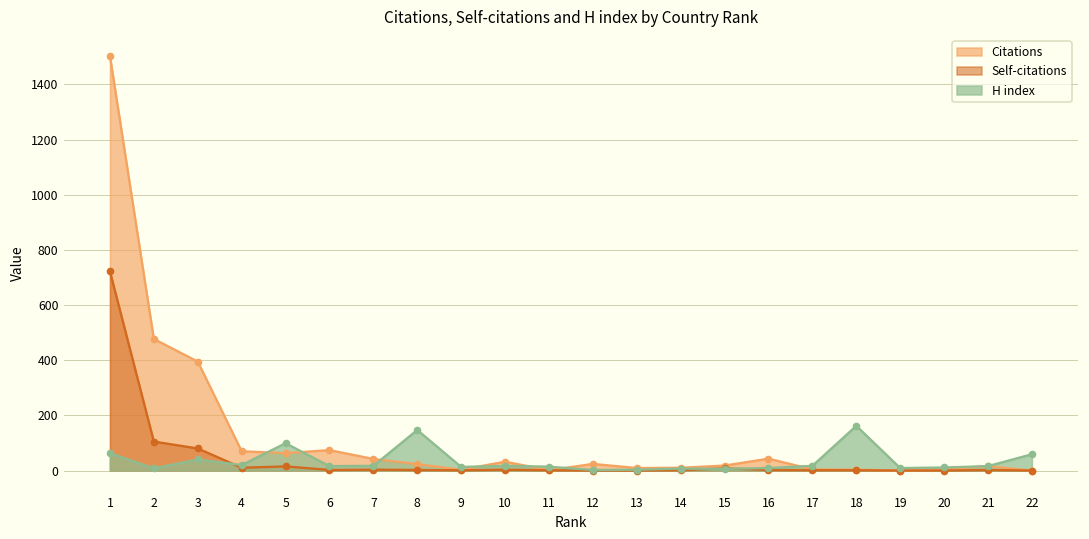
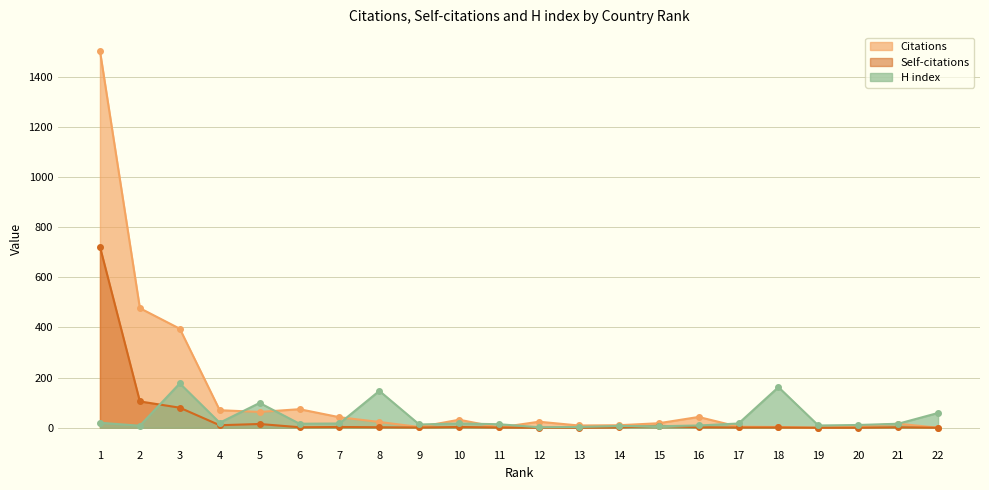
  {
    "H index": {
-     "1": 60,
+     "1": 20,
      "2": 10,
-     "3": 40,
+     "3": 180,
      "5": 100,
      "6": 20,
      "7": 20,
      "8": 150,
      "10": 20,
      "11": 10,
      "17": 20,
      "18": 160,
      "22": 60
    }
  }
